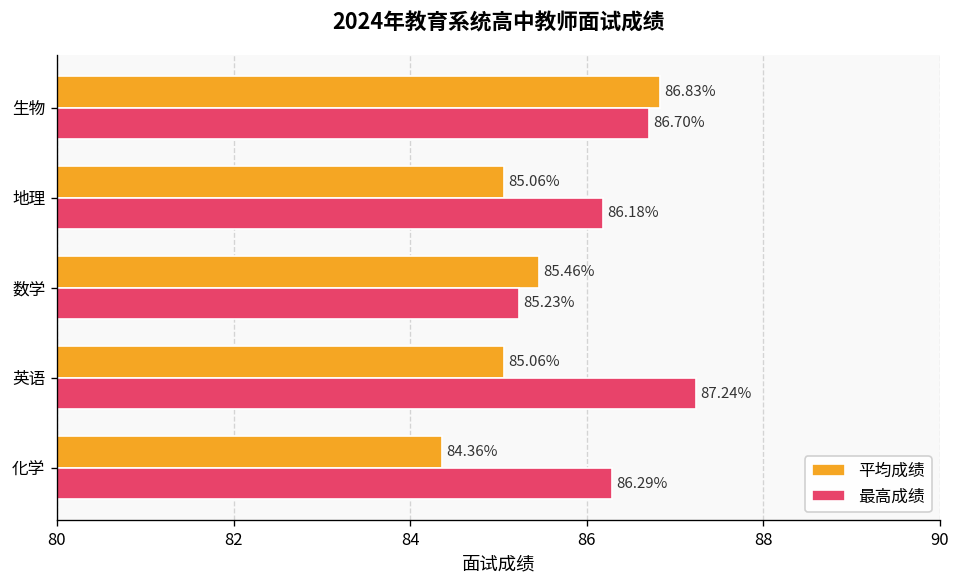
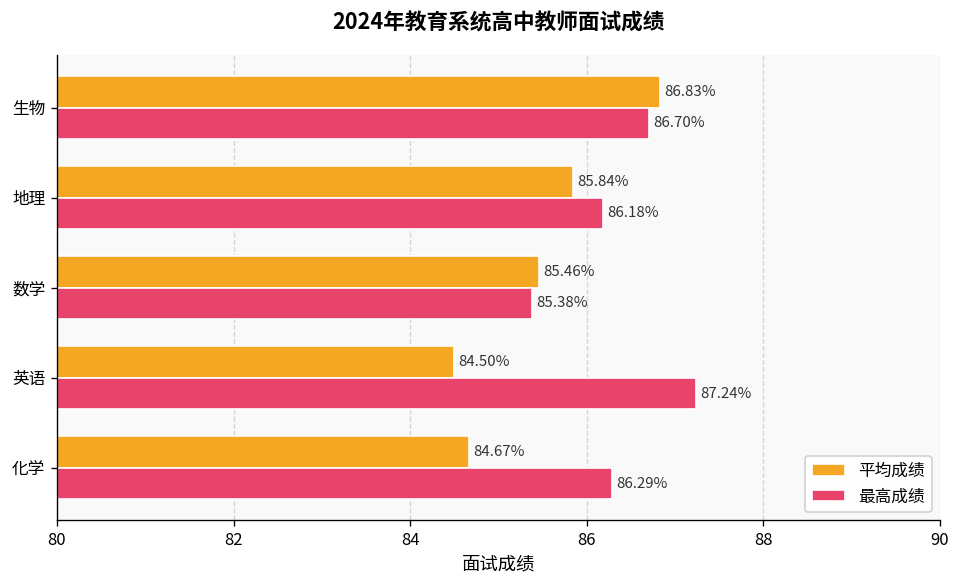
  {
    "平均成绩": {
      "生物": "86.83%",
-     "地理": "85.06%",
+     "地理": "85.84%",
      "数学": "85.46%",
-     "英语": "85.06%",
-     "化学": "84.36%"
+     "英语": "84.50%",
+     "化学": "84.67%"
    },
    "最高成绩": {
      "生物": "86.70%",
      "地理": "86.18%",
-     "数学": "85.23%",
+     "数学": "85.38%",
      "英语": "87.24%",
      "化学": "86.29%"
    }
  }
